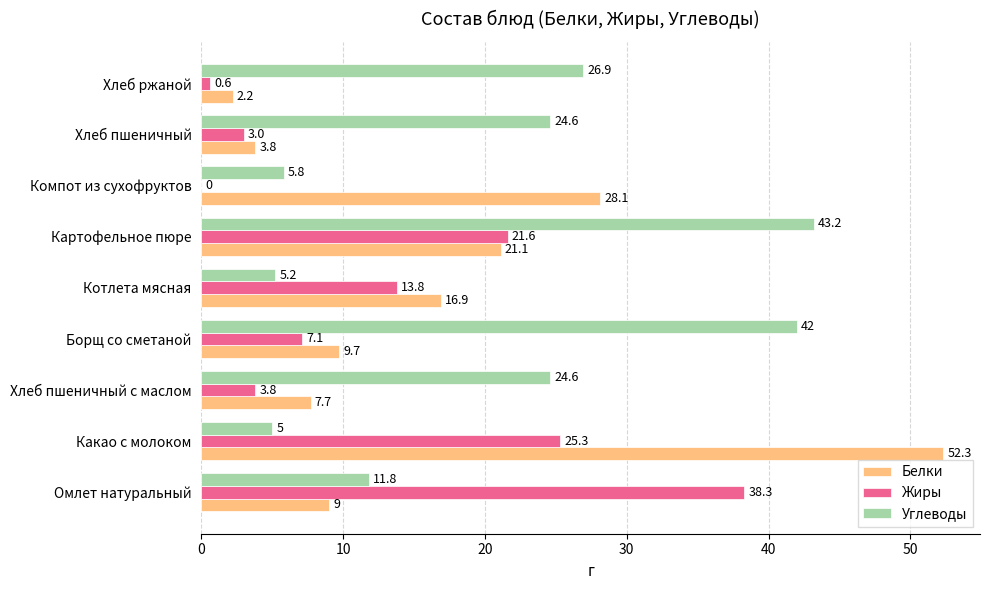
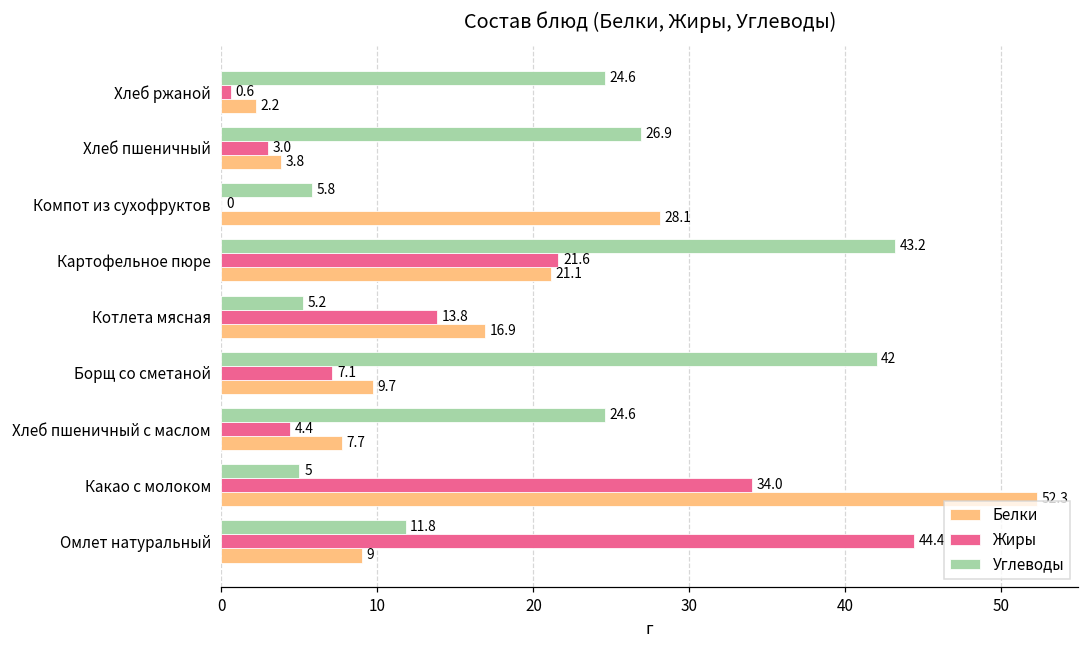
  {
    "Белки": {
      "Хлеб ржаной": 2.2,
      "Хлеб пшеничный": 3.8,
      "Компот из сухофруктов": 28.1,
      "Картофельное пюре": 21.1,
      "Котлета мясная": 16.9,
      "Борщ со сметаной": 9.7,
      "Хлеб пшеничный с маслом": 7.7,
      "Омлет натуральный": 9
    },
    "Жиры": {
      "Хлеб ржаной": 0.6,
      "Хлеб пшеничный": 3.0,
      "Компот из сухофруктов": 0,
      "Картофельное пюре": 21.6,
      "Котлета мясная": 13.8,
      "Борщ со сметаной": 7.1,
-     "Хлеб пшеничный с маслом": 3.8,
-     "Какао с молоком": 25.3,
-     "Омлет натуральный": 38.3
+     "Хлеб пшеничный с маслом": 4.4,
+     "Какао с молоком": 34.0,
+     "Омлет натуральный": 44.4
    },
    "Углеводы": {
-     "Хлеб ржаной": 26.9,
-     "Хлеб пшеничный": 24.6,
+     "Хлеб ржаной": 24.6,
+     "Хлеб пшеничный": 26.9,
      "Компот из сухофруктов": 5.8,
      "Картофельное пюре": 43.2,
      "Котлета мясная": 5.2,
      "Борщ со сметаной": 42,
      "Хлеб пшеничный с маслом": 24.6,
      "Какао с молоком": 5,
      "Омлет натуральный": 11.8
    }
  }
